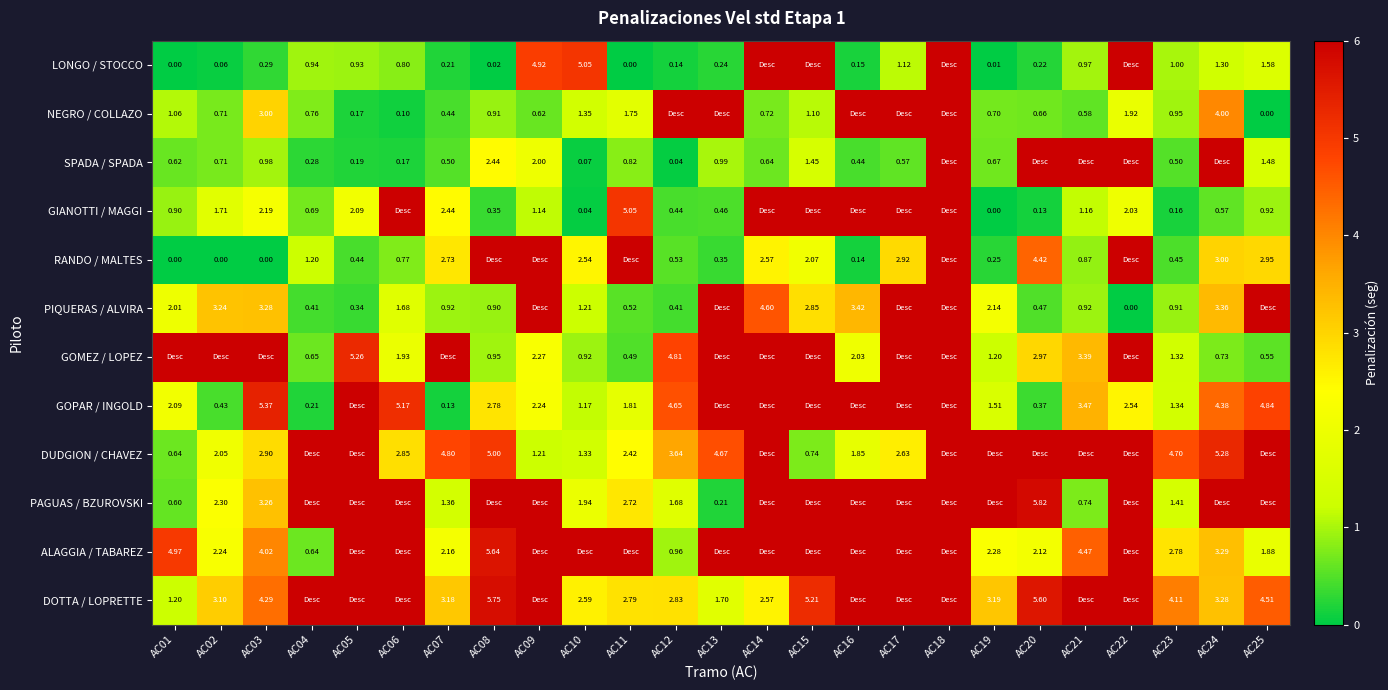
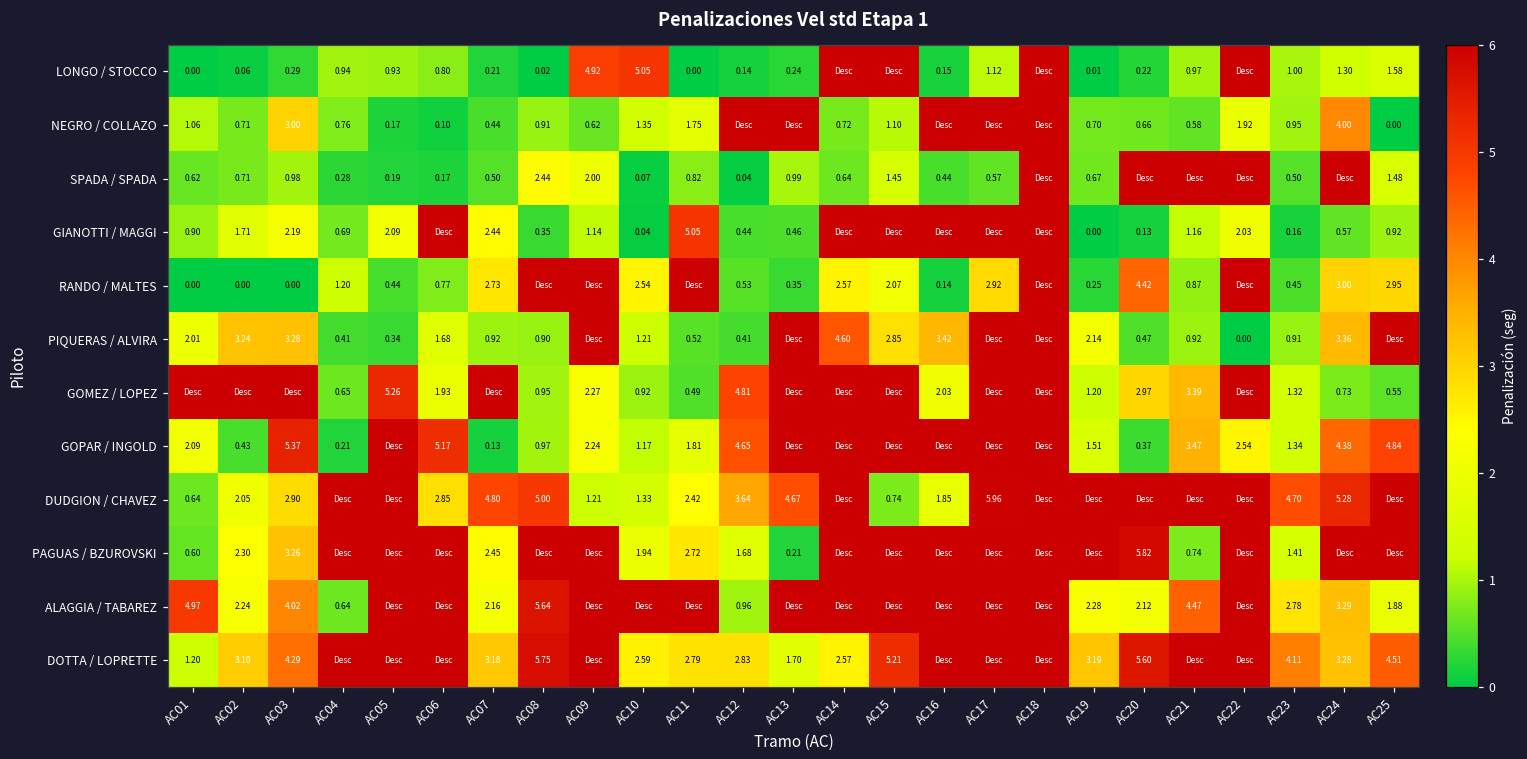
  {
    "GOPAR / INGOLD": {
      "AC01": 2.09,
      "AC02": 0.43,
      "AC03": 5.37,
      "AC04": 0.21,
      "AC06": 5.17,
      "AC07": 0.13,
-     "AC08": 2.78,
+     "AC08": 0.97,
      "AC09": 2.24,
      "AC10": 1.17,
      "AC11": 1.81,
      "AC12": 4.65,
      "AC19": 1.51,
      "AC20": 0.37,
      "AC21": 3.47,
      "AC22": 2.54,
      "AC23": 1.34,
      "AC24": 4.38,
      "AC25": 4.84
    },
    "DUDGION / CHAVEZ": {
      "AC01": 0.64,
      "AC02": 2.05,
      "AC03": 2.90,
      "AC06": 2.85,
      "AC07": 4.80,
      "AC08": 5.00,
      "AC09": 1.21,
      "AC10": 1.33,
      "AC11": 2.42,
      "AC12": 3.64,
      "AC13": 4.67,
      "AC15": 0.74,
      "AC16": 1.85,
-     "AC17": 2.63,
+     "AC17": 5.96,
      "AC23": 4.70,
      "AC24": 5.28
    },
    "PAGUAS / BZUROVSKI": {
      "AC01": 0.60,
      "AC02": 2.30,
      "AC03": 3.26,
-     "AC07": 1.36,
+     "AC07": 2.45,
      "AC10": 1.94,
      "AC11": 2.72,
      "AC12": 1.68,
      "AC13": 0.21,
      "AC20": 5.82,
      "AC21": 0.74,
      "AC23": 1.41
    }
  }
